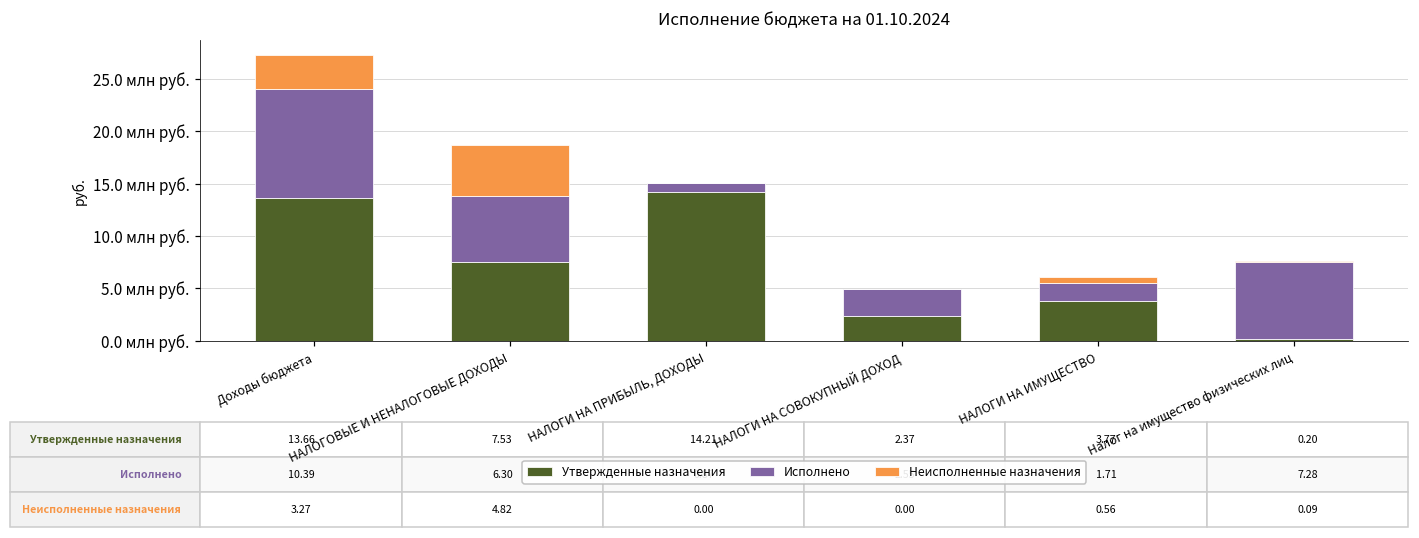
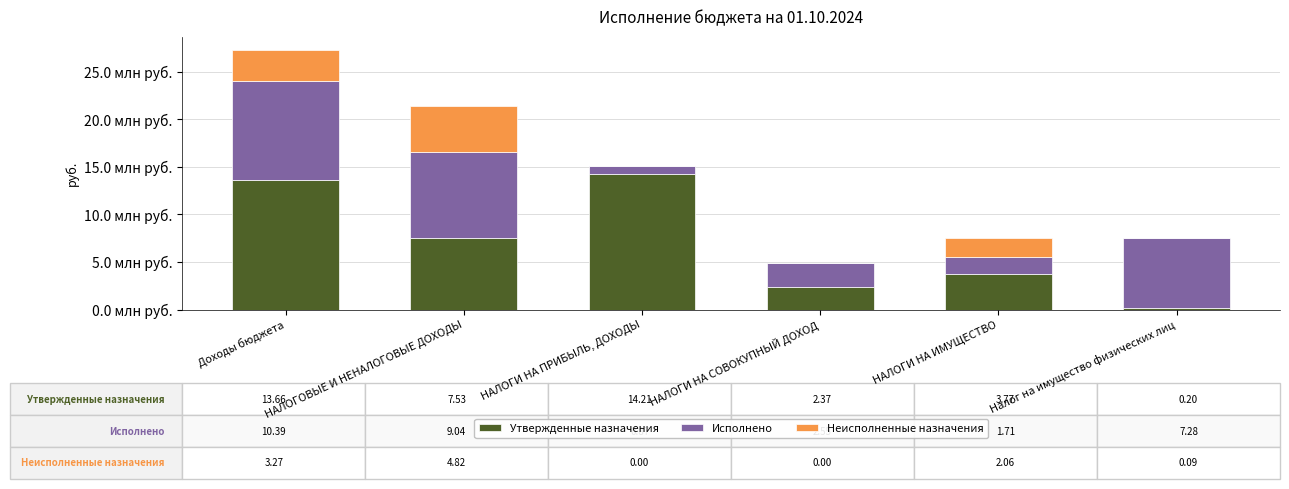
  {
    "Утвержденные назначения": {
      "Доходы бюджета": "14 млн руб.",
      "НАЛОГОВЫЕ И НЕНАЛОГОВЫЕ ДОХОДЫ": "8 млн руб.",
      "НАЛОГИ НА ПРИБЫЛЬ, ДОХОДЫ": "14 млн руб.",
      "НАЛОГИ НА СОВОКУПНЫЙ ДОХОД": "2 млн руб.",
      "НАЛОГИ НА ИМУЩЕСТВО": "4 млн руб."
    },
    "Исполнено": {
-     "НАЛОГОВЫЕ И НЕНАЛОГОВЫЕ ДОХОДЫ": "6.30"
+     "НАЛОГОВЫЕ И НЕНАЛОГОВЫЕ ДОХОДЫ": "9.04"
    },
    "Неисполненные назначения": {
-     "НАЛОГИ НА ИМУЩЕСТВО": "0.56"
+     "НАЛОГИ НА ИМУЩЕСТВО": "2.06"
    }
  }
